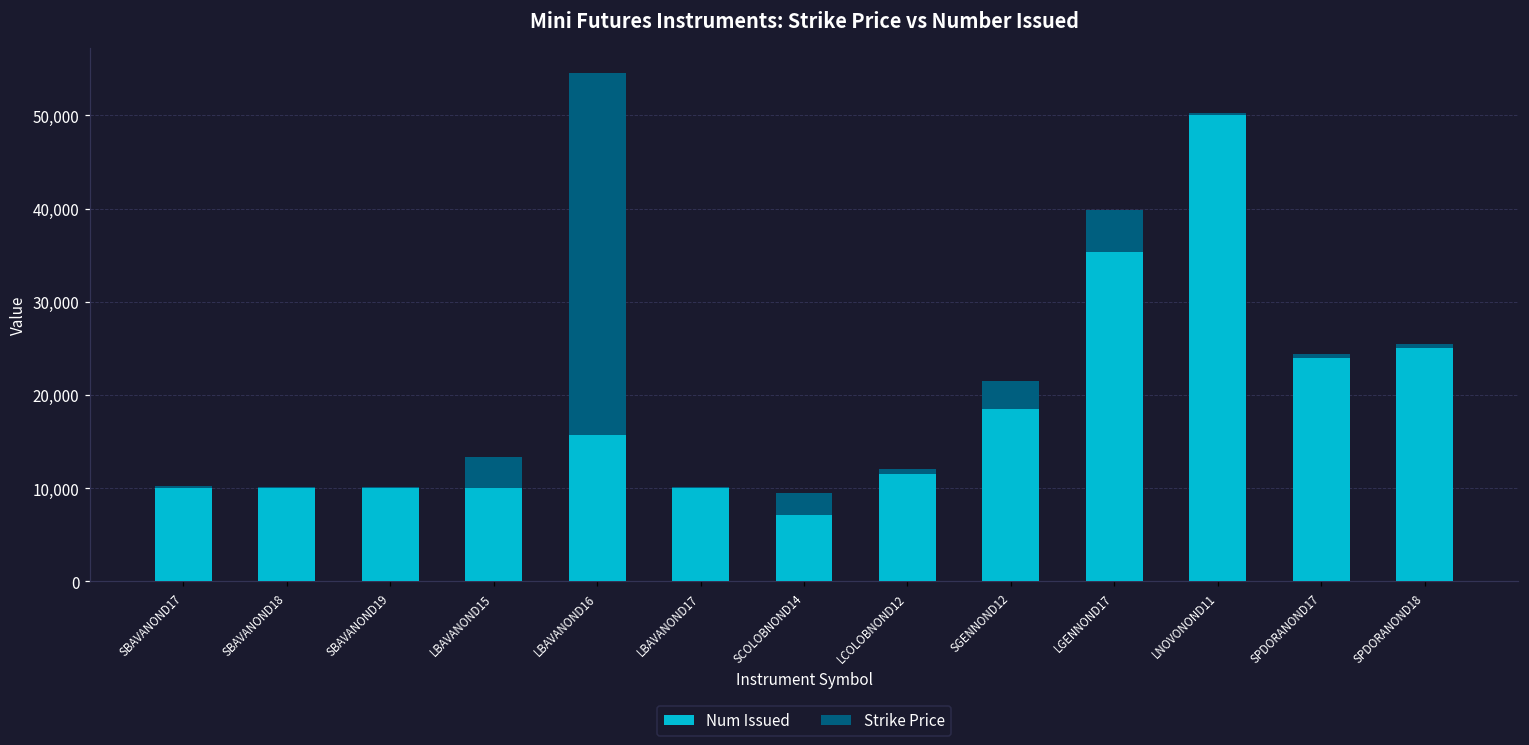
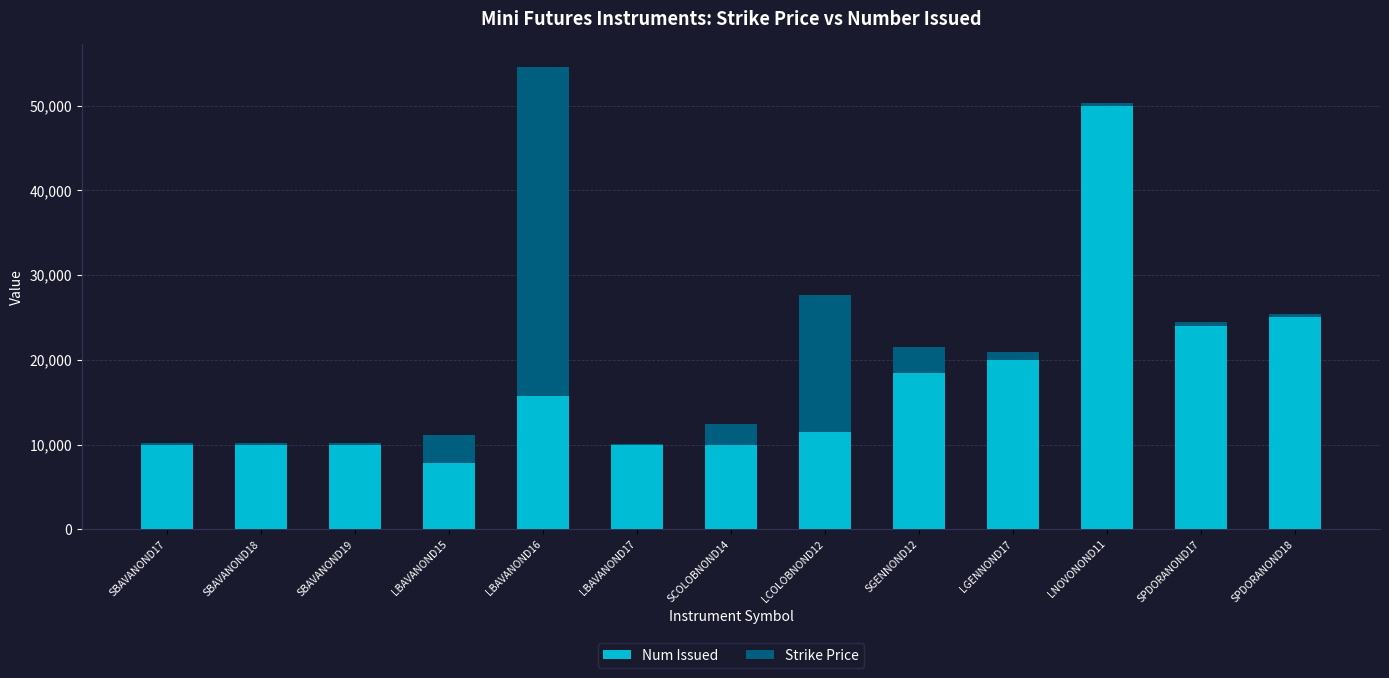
  {
    "Num Issued": {
      "SBAVANOND17": "10,000",
      "SBAVANOND18": "10,000",
      "SBAVANOND19": "10,000",
-     "LBAVANOND15": "10,000",
+     "LBAVANOND15": "8,000",
      "LBAVANOND16": "16,000",
      "LBAVANOND17": "10,000",
-     "SCOLOBNOND14": "7,000",
+     "SCOLOBNOND14": "10,000",
      "LCOLOBNOND12": "12,000",
      "SGENNOND12": "18,000",
-     "LGENNOND17": "35,000",
+     "LGENNOND17": "20,000",
      "LNOVONOND11": "50,000",
      "SPDORANOND17": "24,000",
      "SPDORANOND18": "25,000"
    },
    "Strike Price": {
      "LBAVANOND15": "3,000",
      "LBAVANOND16": "39,000",
      "SCOLOBNOND14": "2,000",
-     "LCOLOBNOND12": "1,000",
+     "LCOLOBNOND12": "16,000",
      "SGENNOND12": "3,000",
-     "LGENNOND17": "4,000",
+     "LGENNOND17": "1,000",
      "SPDORANOND17": "0",
      "SPDORANOND18": "0"
    }
  }
